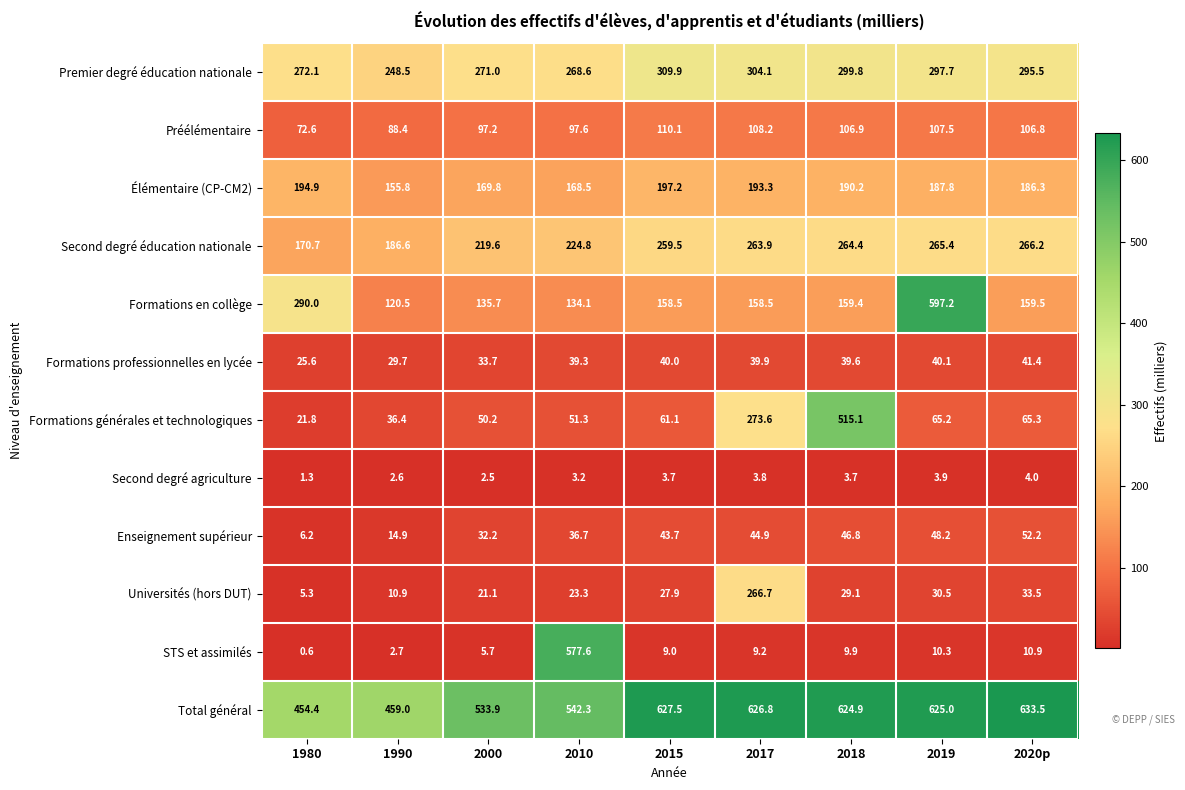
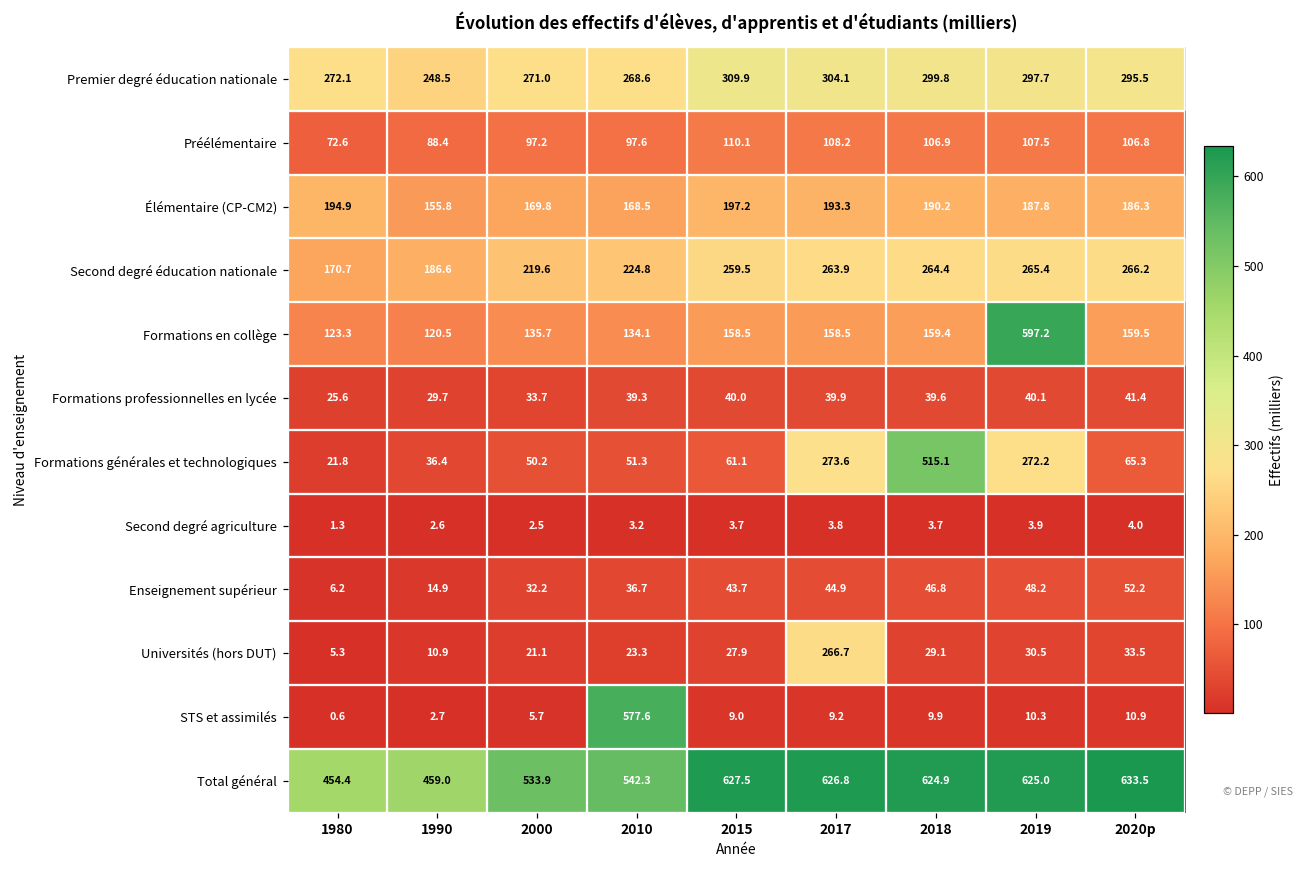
  {
    "Premier degré éducation nationale": {
      "1980": 272.1,
      "1990": 248.5,
      "2000": 271.0,
      "2010": 268.6,
      "2015": 309.9,
      "2017": 304.1,
      "2018": 299.8,
      "2019": 297.7,
      "2020p": 295.5
    },
    "Préélémentaire": {
      "1980": 72.6,
      "1990": 88.4,
      "2000": 97.2,
      "2010": 97.6,
      "2015": 110.1,
      "2017": 108.2,
      "2018": 106.9,
      "2019": 107.5,
      "2020p": 106.8
    },
    "Élémentaire (CP-CM2)": {
      "1980": 194.9,
      "1990": 155.8,
      "2000": 169.8,
      "2010": 168.5,
      "2015": 197.2,
      "2017": 193.3,
      "2018": 190.2,
      "2019": 187.8,
      "2020p": 186.3
    },
    "Second degré éducation nationale": {
      "1980": 170.7,
      "1990": 186.6,
      "2000": 219.6,
      "2010": 224.8,
      "2015": 259.5,
      "2017": 263.9,
      "2018": 264.4,
      "2019": 265.4,
      "2020p": 266.2
    },
    "Formations en collège": {
-     "1980": 290.0,
+     "1980": 123.3,
      "1990": 120.5,
      "2000": 135.7,
      "2010": 134.1,
      "2015": 158.5,
      "2017": 158.5,
      "2018": 159.4,
      "2019": 597.2,
      "2020p": 159.5
    },
    "Formations professionnelles en lycée": {
      "1980": 25.6,
      "1990": 29.7,
      "2000": 33.7,
      "2010": 39.3,
      "2015": 40.0,
      "2017": 39.9,
      "2018": 39.6,
      "2019": 40.1,
      "2020p": 41.4
    },
    "Formations générales et technologiques": {
      "1980": 21.8,
      "1990": 36.4,
      "2000": 50.2,
      "2010": 51.3,
      "2015": 61.1,
      "2017": 273.6,
      "2018": 515.1,
-     "2019": 65.2,
+     "2019": 272.2,
      "2020p": 65.3
    },
    "Second degré agriculture": {
      "1980": 1.3,
      "1990": 2.6,
      "2000": 2.5,
      "2010": 3.2,
      "2015": 3.7,
      "2017": 3.8,
      "2018": 3.7,
      "2019": 3.9,
      "2020p": 4.0
    },
    "Enseignement supérieur": {
      "1980": 6.2,
      "1990": 14.9,
      "2000": 32.2,
      "2010": 36.7,
      "2015": 43.7,
      "2017": 44.9,
      "2018": 46.8,
      "2019": 48.2,
      "2020p": 52.2
    },
    "Universités (hors DUT)": {
      "1980": 5.3,
      "1990": 10.9,
      "2000": 21.1,
      "2010": 23.3,
      "2015": 27.9,
      "2017": 266.7,
      "2018": 29.1,
      "2019": 30.5,
      "2020p": 33.5
    },
    "STS et assimilés": {
      "1980": 0.6,
      "1990": 2.7,
      "2000": 5.7,
      "2010": 577.6,
      "2015": 9.0,
      "2017": 9.2,
      "2018": 9.9,
      "2019": 10.3,
      "2020p": 10.9
    },
    "Total général": {
      "1980": 454.4,
      "1990": 459.0,
      "2000": 533.9,
      "2010": 542.3,
      "2015": 627.5,
      "2017": 626.8,
      "2018": 624.9,
      "2019": 625.0,
      "2020p": 633.5
    }
  }
